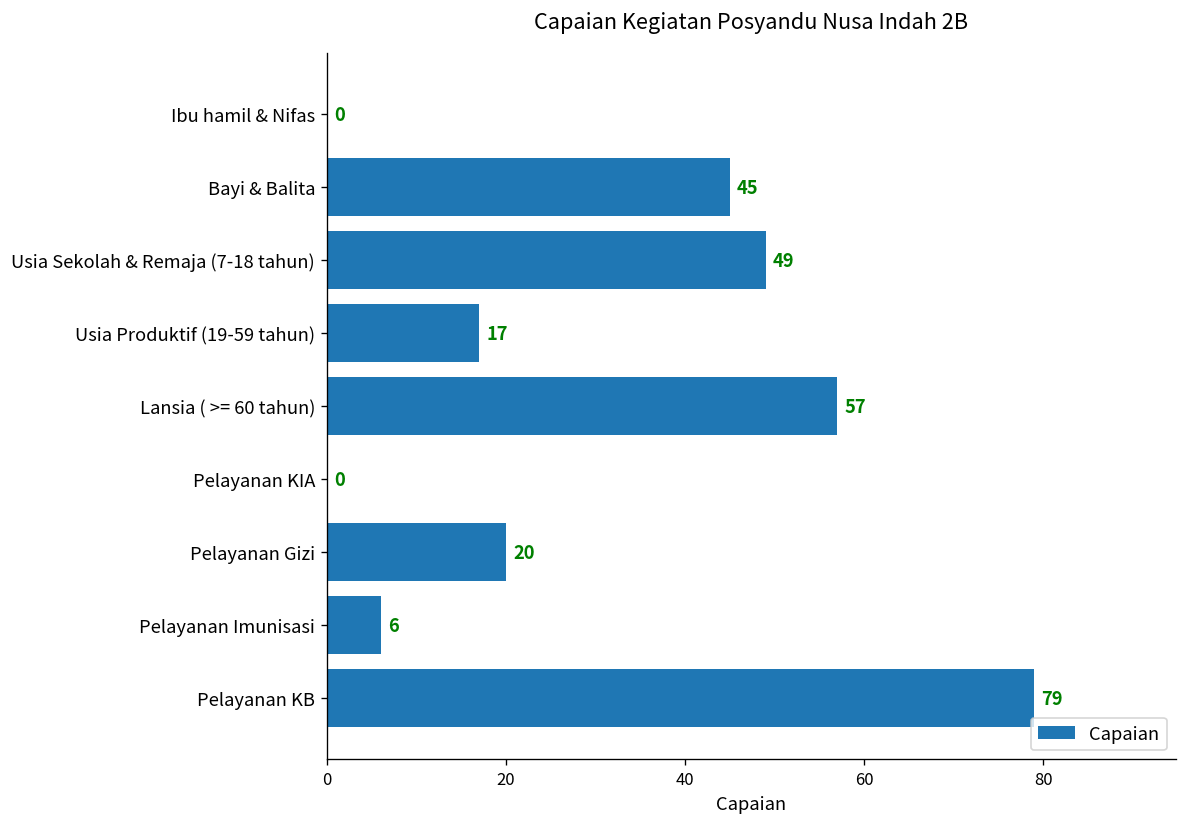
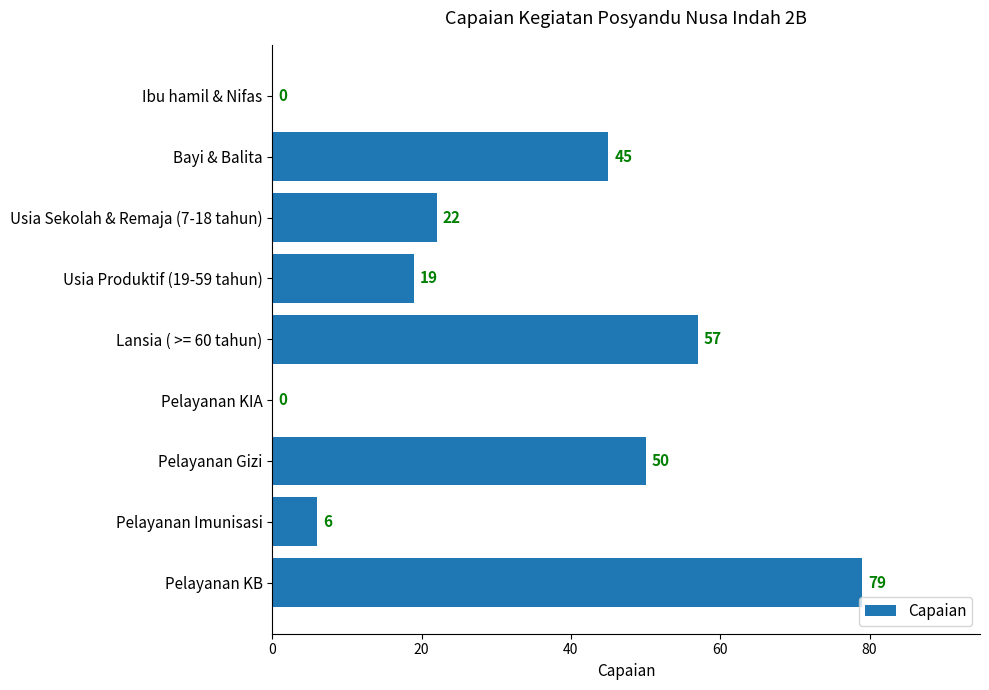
  {
    "Ibu hamil & Nifas": 0,
    "Bayi & Balita": 45,
-   "Usia Sekolah & Remaja (7-18 tahun)": 49,
-   "Usia Produktif (19-59 tahun)": 17,
+   "Usia Sekolah & Remaja (7-18 tahun)": 22,
+   "Usia Produktif (19-59 tahun)": 19,
    "Lansia ( >= 60 tahun)": 57,
    "Pelayanan KIA": 0,
-   "Pelayanan Gizi": 20,
+   "Pelayanan Gizi": 50,
    "Pelayanan Imunisasi": 6,
    "Pelayanan KB": 79
  }
